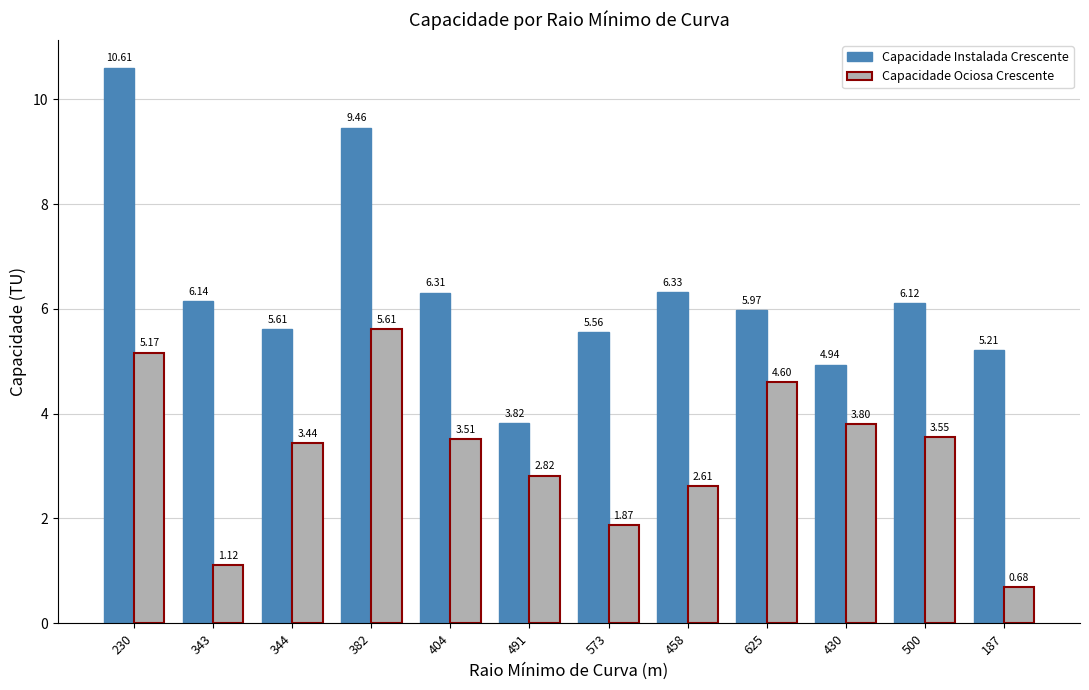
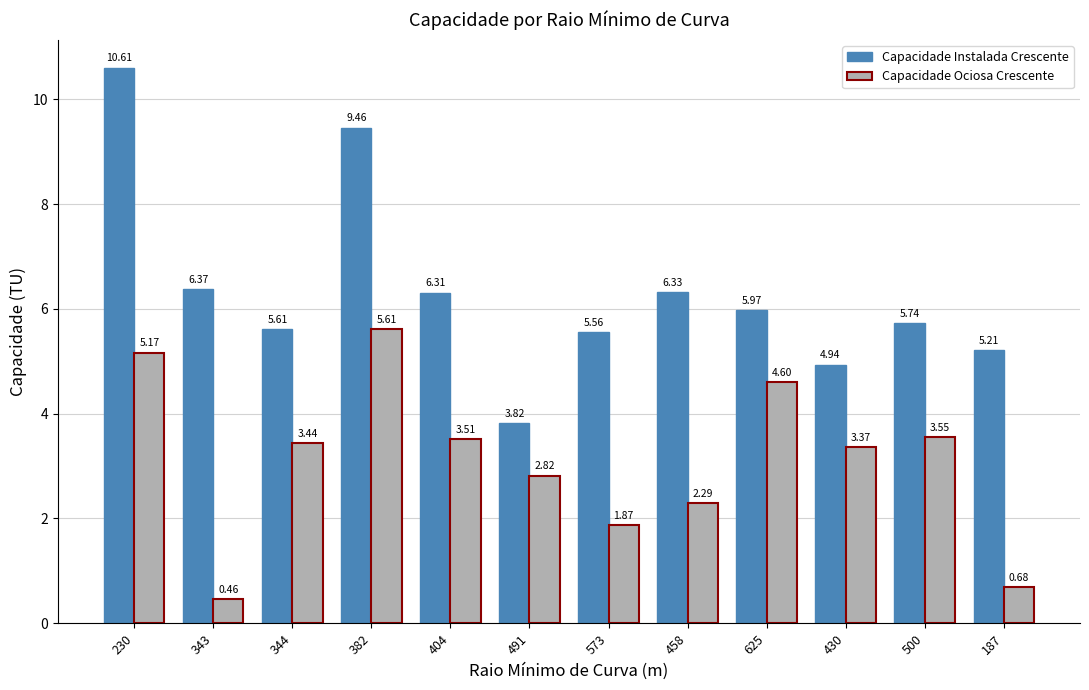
  {
    "Capacidade Instalada Crescente": {
      "230": 10.61,
-     "343": 6.14,
+     "343": 6.37,
      "344": 5.61,
      "382": 9.46,
      "404": 6.31,
      "491": 3.82,
      "573": 5.56,
      "458": 6.33,
      "625": 5.97,
      "430": 4.94,
-     "500": 6.12,
+     "500": 5.74,
      "187": 5.21
    },
    "Capacidade Ociosa Crescente": {
      "230": 5.17,
-     "343": 1.12,
+     "343": 0.46,
      "344": 3.44,
      "382": 5.61,
      "404": 3.51,
      "491": 2.82,
      "573": 1.87,
-     "458": 2.61,
+     "458": 2.29,
      "625": 4.60,
-     "430": 3.80,
+     "430": 3.37,
      "500": 3.55,
      "187": 0.68
    }
  }
